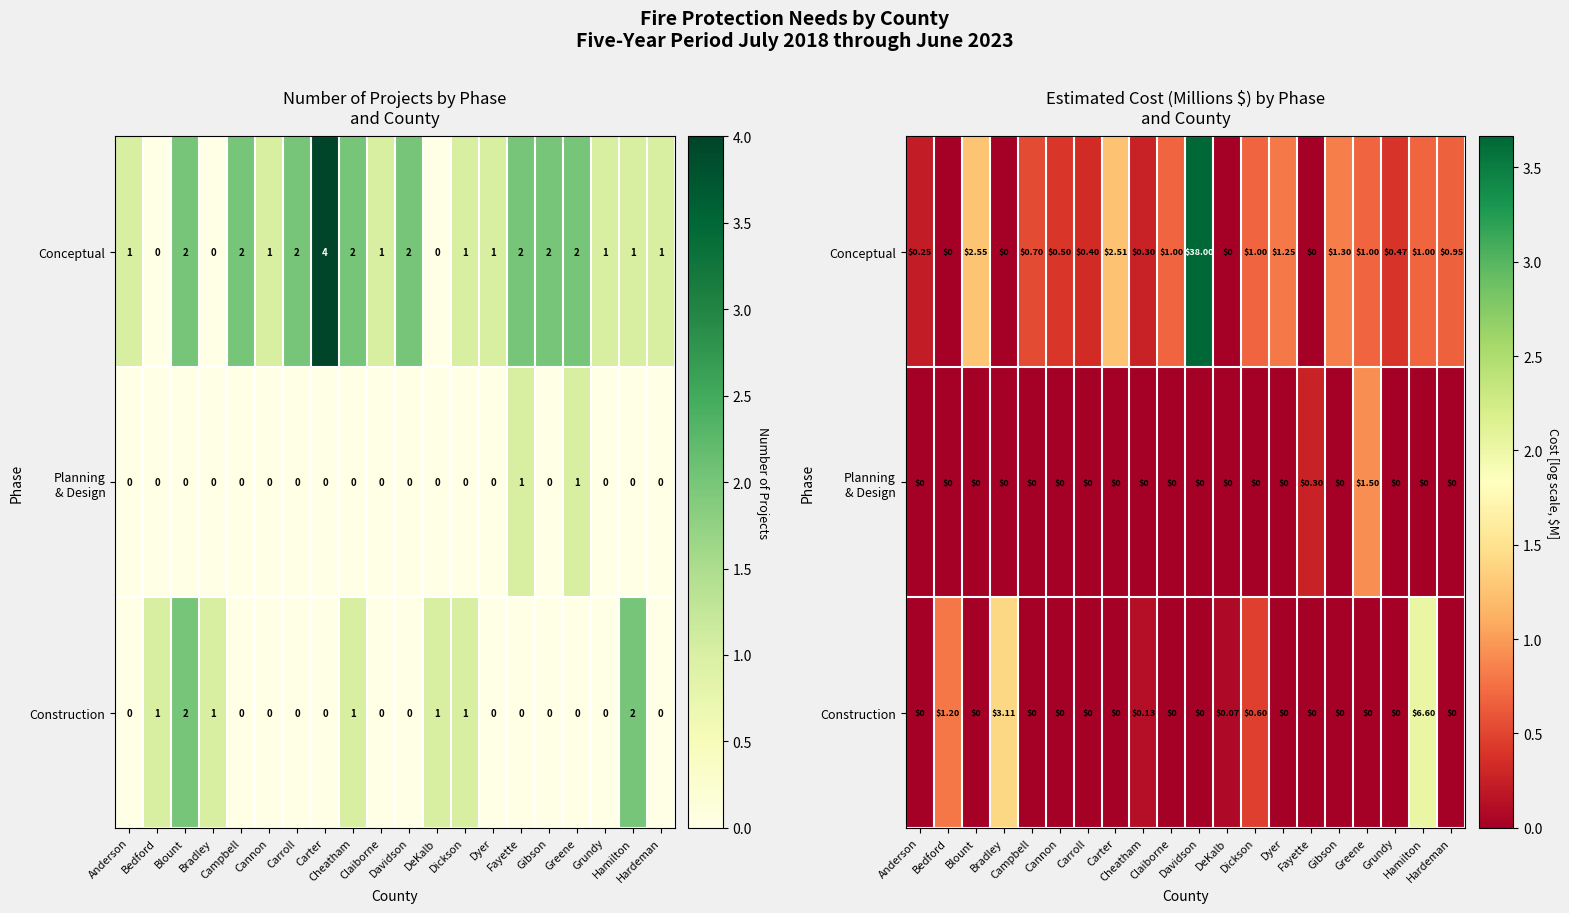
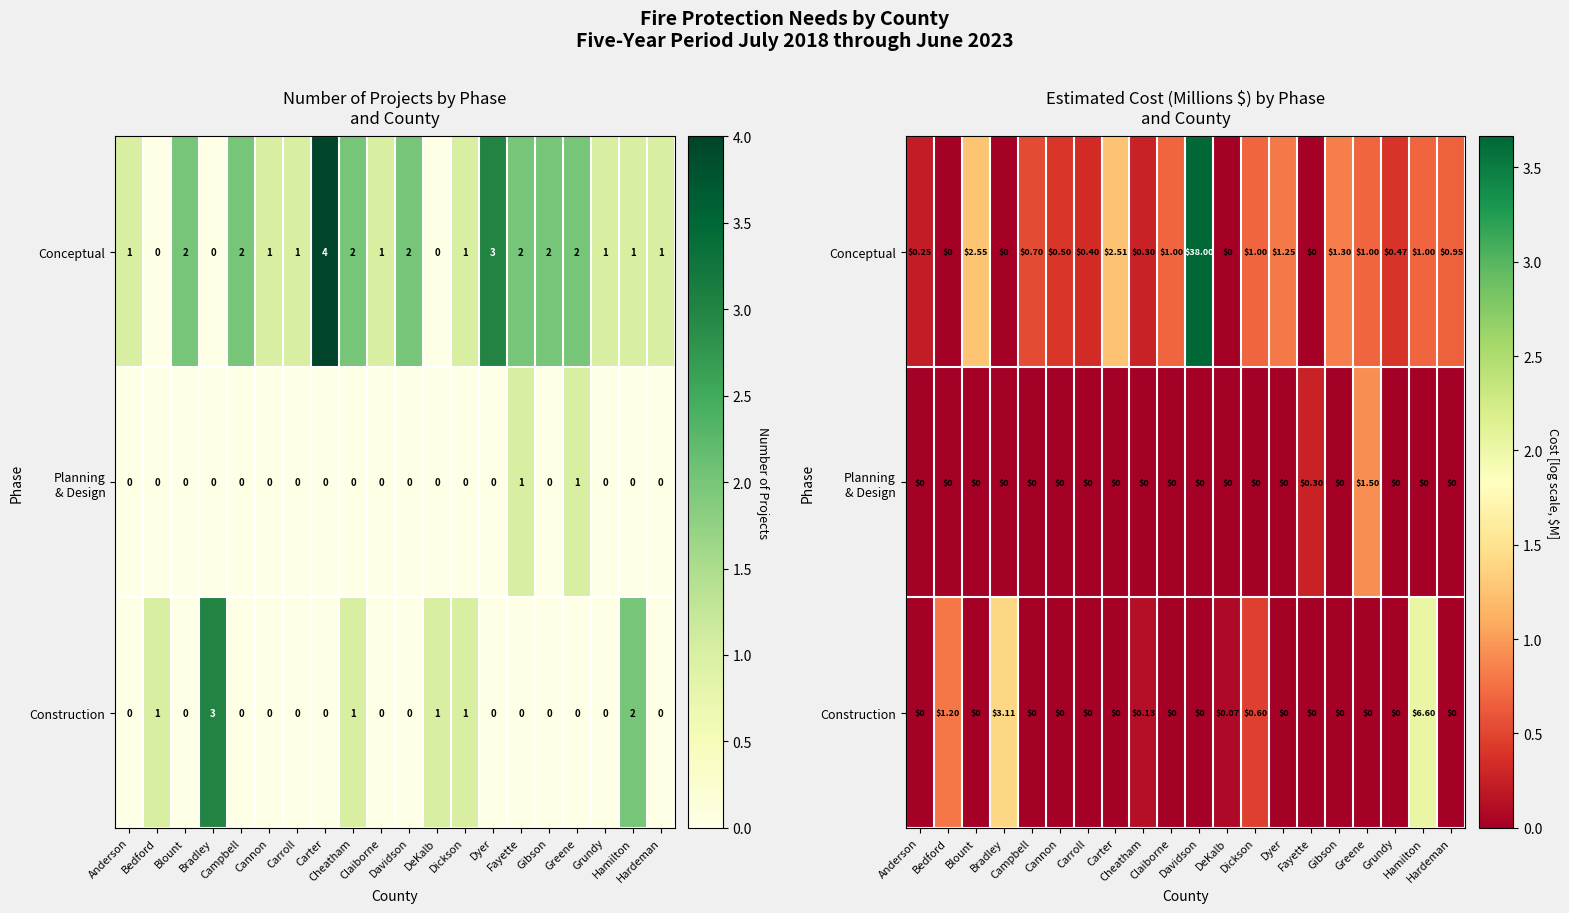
  {
    "Number of Projects by Phase and County": {
      "Conceptual": {
        "Anderson": "1",
        "Bedford": "0",
        "Blount": "2",
        "Bradley": "0",
        "Campbell": "2",
        "Cannon": "1",
-       "Carroll": "2",
+       "Carroll": "1",
        "Carter": "4",
        "Cheatham": "2",
        "Claiborne": "1",
        "Davidson": "2",
        "DeKalb": "0",
        "Dickson": "1",
-       "Dyer": "1",
+       "Dyer": "3",
        "Fayette": "2",
        "Gibson": "2",
        "Greene": "2",
        "Grundy": "1",
        "Hamilton": "1",
        "Hardeman": "1"
      },
      "Planning & Design": {
        "Anderson": "0",
        "Bedford": "0",
        "Blount": "0",
        "Bradley": "0",
        "Campbell": "0",
        "Cannon": "0",
        "Carroll": "0",
        "Carter": "0",
        "Cheatham": "0",
        "Claiborne": "0",
        "Davidson": "0",
        "DeKalb": "0",
        "Dickson": "0",
        "Dyer": "0",
        "Fayette": "1",
        "Gibson": "0",
        "Greene": "1",
        "Grundy": "0",
        "Hamilton": "0",
        "Hardeman": "0"
      },
      "Construction": {
        "Anderson": "0",
        "Bedford": "1",
-       "Blount": "2",
-       "Bradley": "1",
+       "Blount": "0",
+       "Bradley": "3",
        "Campbell": "0",
        "Cannon": "0",
        "Carroll": "0",
        "Carter": "0",
        "Cheatham": "1",
        "Claiborne": "0",
        "Davidson": "0",
        "DeKalb": "1",
        "Dickson": "1",
        "Dyer": "0",
        "Fayette": "0",
        "Gibson": "0",
        "Greene": "0",
        "Grundy": "0",
        "Hamilton": "2",
        "Hardeman": "0"
      }
    },
    "Estimated Cost (Millions $) by Phase and County": {
      "Conceptual": {
        "Anderson": "$0.25",
        "Bedford": "$0",
        "Blount": "$2.55",
        "Bradley": "$0",
        "Campbell": "$0.70",
        "Cannon": "$0.50",
        "Carroll": "$0.40",
        "Carter": "$2.51",
        "Cheatham": "$0.30",
        "Claiborne": "$1.00",
        "Davidson": "$38.00",
        "DeKalb": "$0",
        "Dickson": "$1.00",
        "Dyer": "$1.25",
        "Fayette": "$0",
        "Gibson": "$1.30",
        "Greene": "$1.00",
        "Grundy": "$0.47",
        "Hamilton": "$1.00",
        "Hardeman": "$0.95"
      },
      "Planning & Design": {
        "Anderson": "$0",
        "Bedford": "$0",
        "Blount": "$0",
        "Bradley": "$0",
        "Campbell": "$0",
        "Cannon": "$0",
        "Carroll": "$0",
        "Carter": "$0",
        "Cheatham": "$0",
        "Claiborne": "$0",
        "Davidson": "$0",
        "DeKalb": "$0",
        "Dickson": "$0",
        "Dyer": "$0",
        "Fayette": "$0.30",
        "Gibson": "$0",
        "Greene": "$1.50",
        "Grundy": "$0",
        "Hamilton": "$0",
        "Hardeman": "$0"
      },
      "Construction": {
        "Anderson": "$0",
        "Bedford": "$1.20",
        "Blount": "$0",
        "Bradley": "$3.11",
        "Campbell": "$0",
        "Cannon": "$0",
        "Carroll": "$0",
        "Carter": "$0",
        "Cheatham": "$0.13",
        "Claiborne": "$0",
        "Davidson": "$0",
        "DeKalb": "$0.07",
        "Dickson": "$0.60",
        "Dyer": "$0",
        "Fayette": "$0",
        "Gibson": "$0",
        "Greene": "$0",
        "Grundy": "$0",
        "Hamilton": "$6.60",
        "Hardeman": "$0"
      }
    }
  }
